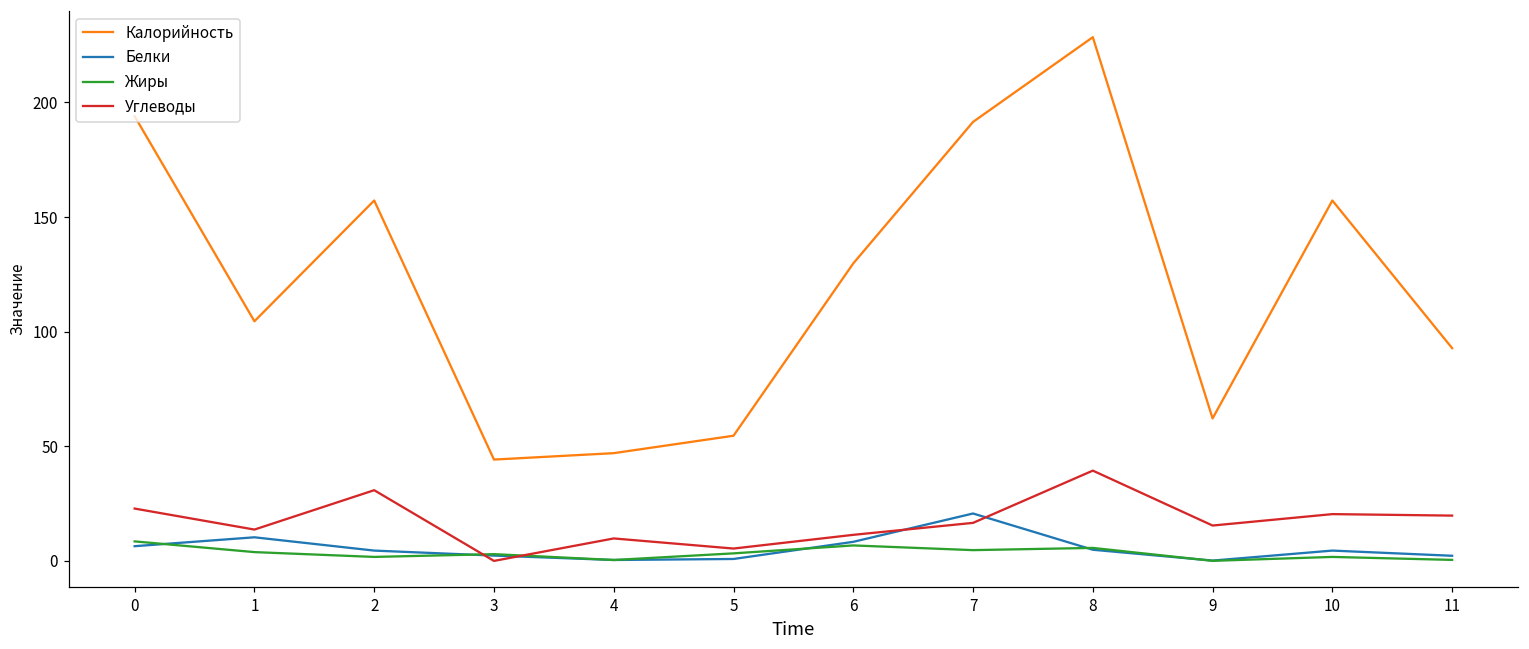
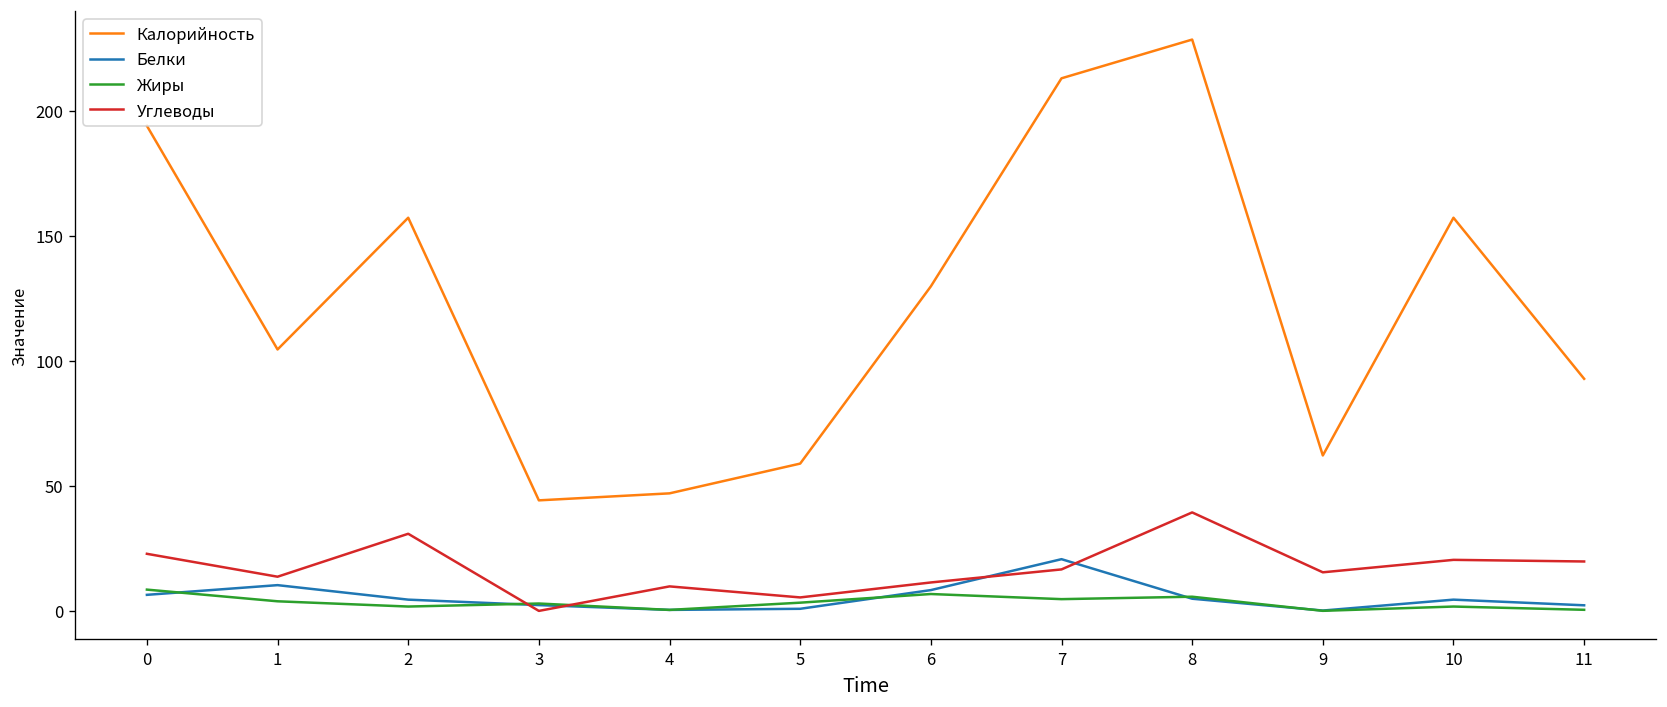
  {
    "Калорийность": {
      "0": 194,
      "1": 105,
      "2": 157,
      "3": 44,
      "4": 47,
-     "5": 55,
+     "5": 59,
      "6": 130,
-     "7": 191,
+     "7": 213,
      "8": 228,
      "9": 62,
      "10": 157,
      "11": 93
    },
    "Белки": {
      "0": 6,
      "1": 10,
      "2": 5,
      "5": 1,
      "6": 8,
      "7": 21,
      "10": 5,
      "11": 2
    },
    "Жиры": {
      "0": 9,
      "1": 4,
      "2": 2,
      "5": 3,
      "6": 7,
      "7": 5,
      "10": 2,
      "11": 0
    },
    "Углеводы": {
      "0": 23,
      "1": 14,
      "2": 31,
      "3": 0,
      "4": 10,
      "5": 5,
      "6": 11,
      "7": 17,
      "8": 39,
      "9": 15,
      "10": 20,
      "11": 20
    }
  }
